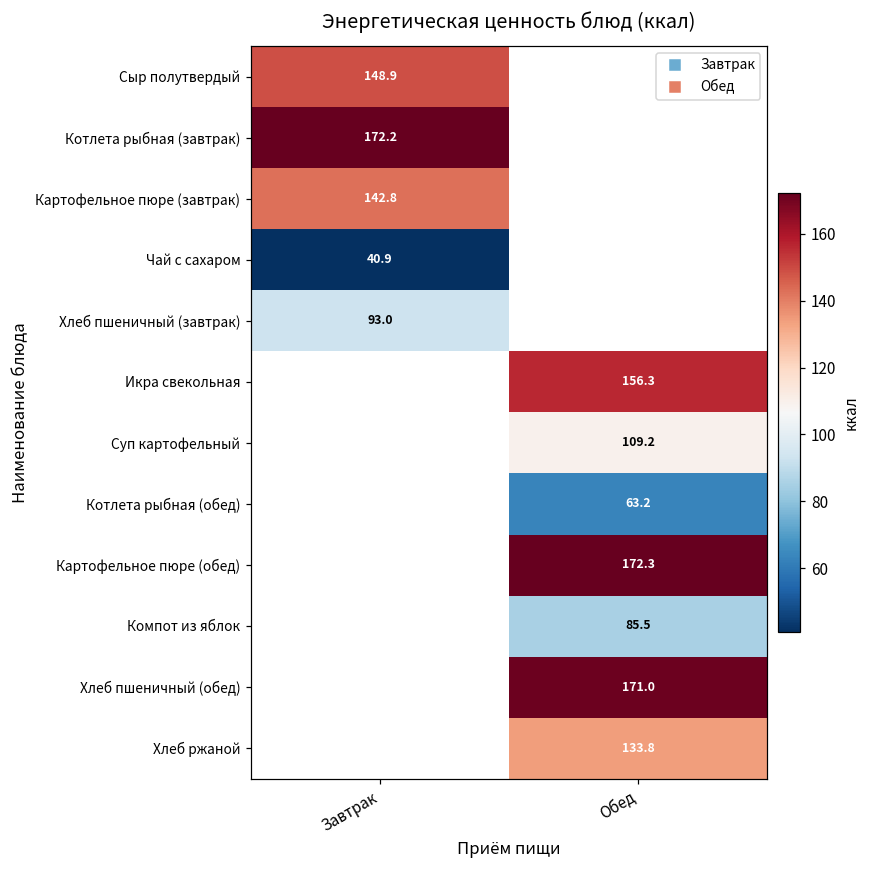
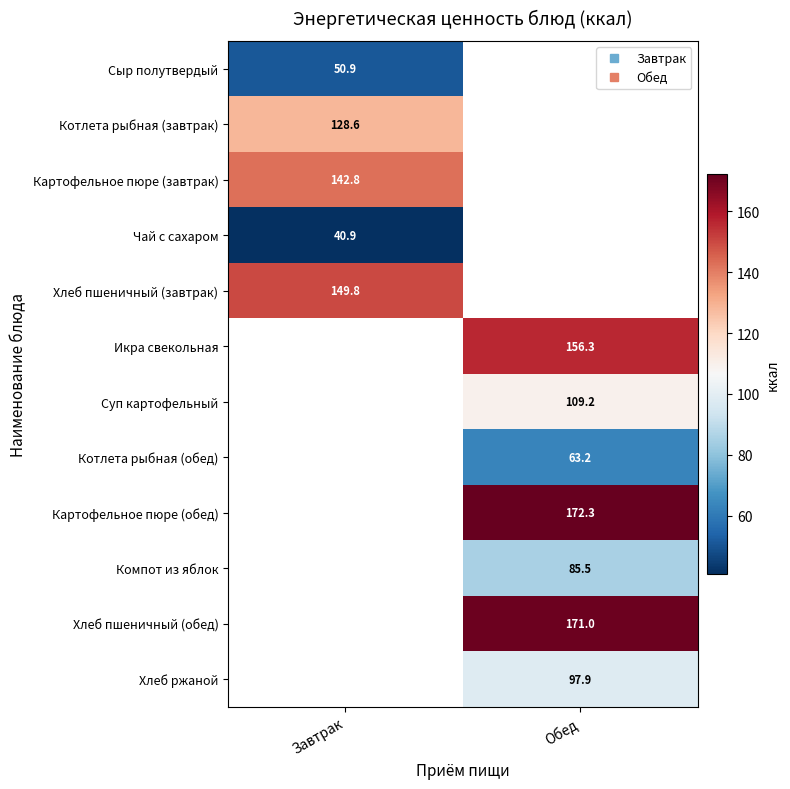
  {
    "Сыр полутвердый": {
-     "Завтрак": 148.9
+     "Завтрак": 50.9
    },
    "Котлета рыбная (завтрак)": {
-     "Завтрак": 172.2
+     "Завтрак": 128.6
    },
    "Картофельное пюре (завтрак)": {
      "Завтрак": 142.8
    },
    "Чай с сахаром": {
      "Завтрак": 40.9
    },
    "Хлеб пшеничный (завтрак)": {
-     "Завтрак": 93.0
+     "Завтрак": 149.8
    },
    "Икра свекольная": {
      "Обед": 156.3
    },
    "Суп картофельный": {
      "Обед": 109.2
    },
    "Котлета рыбная (обед)": {
      "Обед": 63.2
    },
    "Картофельное пюре (обед)": {
      "Обед": 172.3
    },
    "Компот из яблок": {
      "Обед": 85.5
    },
    "Хлеб пшеничный (обед)": {
      "Обед": 171.0
    },
    "Хлеб ржаной": {
-     "Обед": 133.8
+     "Обед": 97.9
    }
  }
